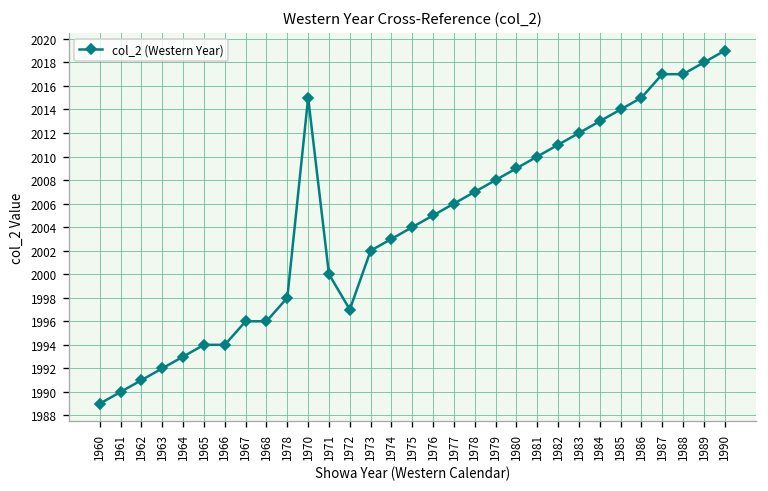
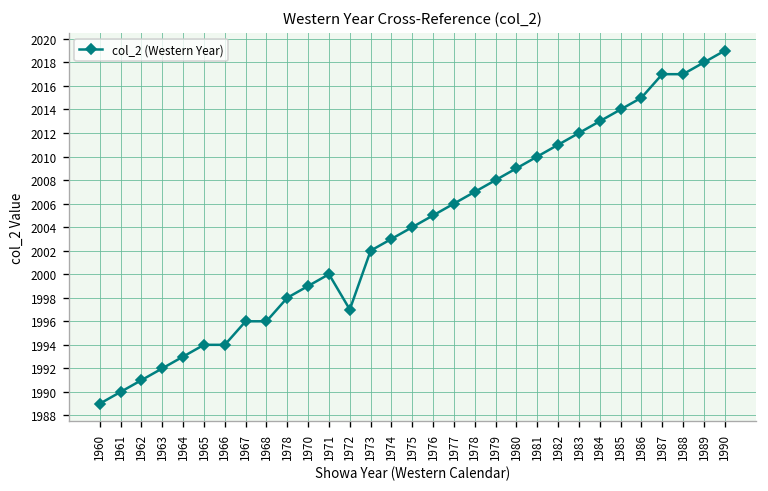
  {
    "1960": 1989,
    "1961": 1990,
    "1962": 1991,
    "1963": 1992,
    "1964": 1993,
    "1965": 1994,
    "1966": 1994,
    "1967": 1996,
    "1968": 1996,
-   "1970": 2015,
+   "1970": 1999,
    "1971": 2000,
    "1972": 1997,
    "1973": 2002,
    "1974": 2003,
    "1975": 2004,
    "1976": 2005,
    "1977": 2006,
    "1979": 2008,
    "1980": 2009,
    "1981": 2010,
    "1982": 2011,
    "1983": 2012,
    "1984": 2013,
    "1985": 2014,
    "1986": 2015,
    "1987": 2017,
    "1988": 2017,
    "1989": 2018,
    "1990": 2019
  }
